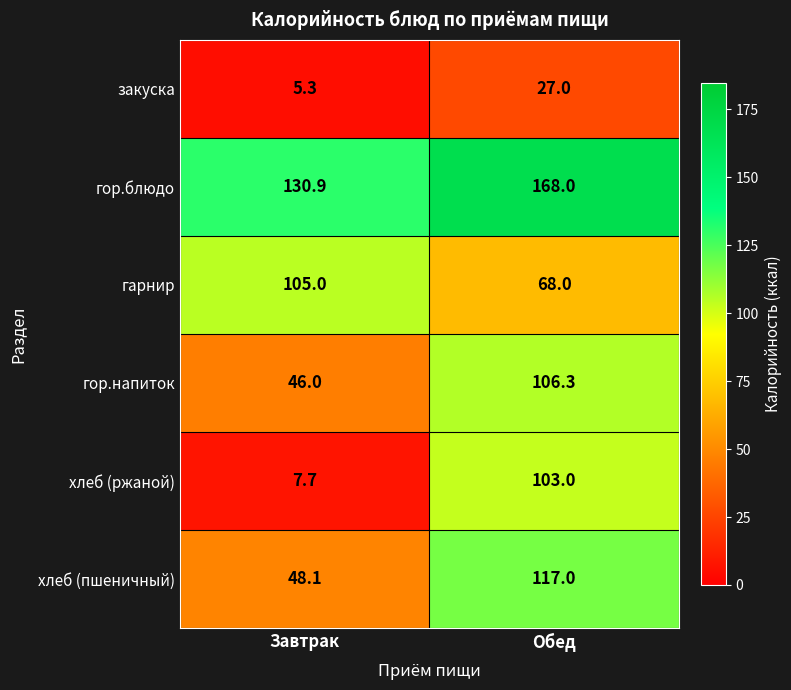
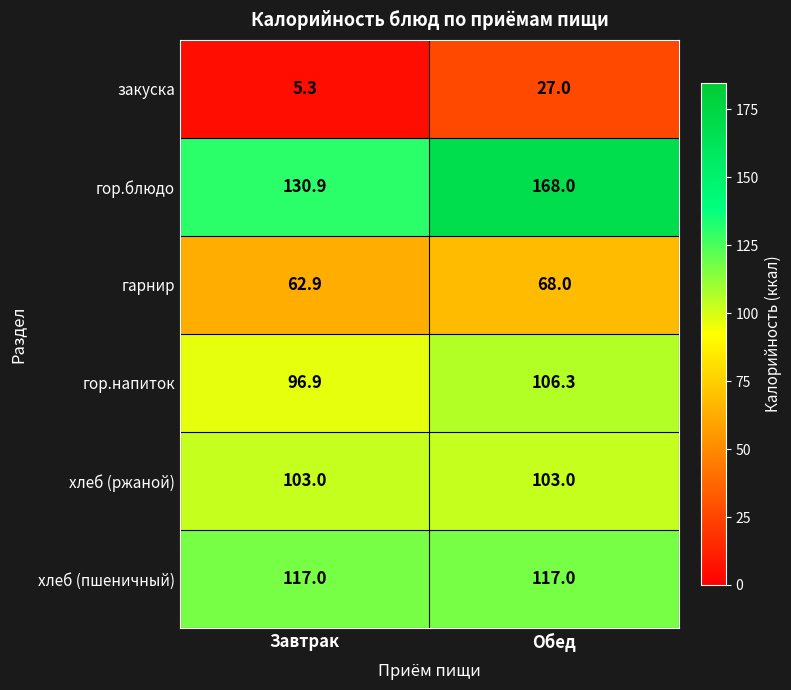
  {
    "закуска": {
      "Завтрак": 5.3,
      "Обед": 27.0
    },
    "гор.блюдо": {
      "Завтрак": 130.9,
      "Обед": 168.0
    },
    "гарнир": {
-     "Завтрак": 105.0,
+     "Завтрак": 62.9,
      "Обед": 68.0
    },
    "гор.напиток": {
-     "Завтрак": 46.0,
+     "Завтрак": 96.9,
      "Обед": 106.3
    },
    "хлеб (ржаной)": {
-     "Завтрак": 7.7,
+     "Завтрак": 103.0,
      "Обед": 103.0
    },
    "хлеб (пшеничный)": {
-     "Завтрак": 48.1,
+     "Завтрак": 117.0,
      "Обед": 117.0
    }
  }
